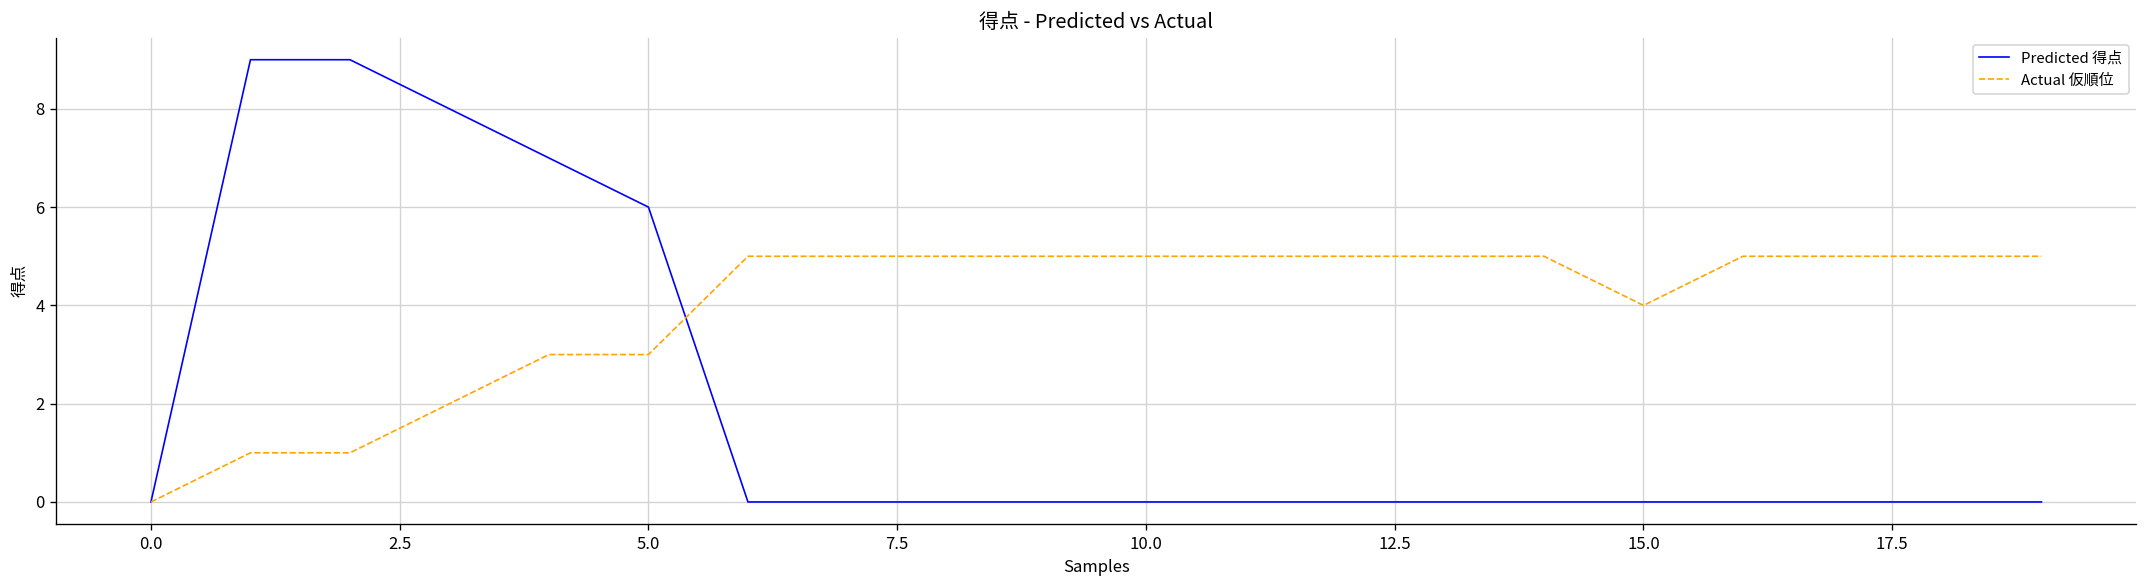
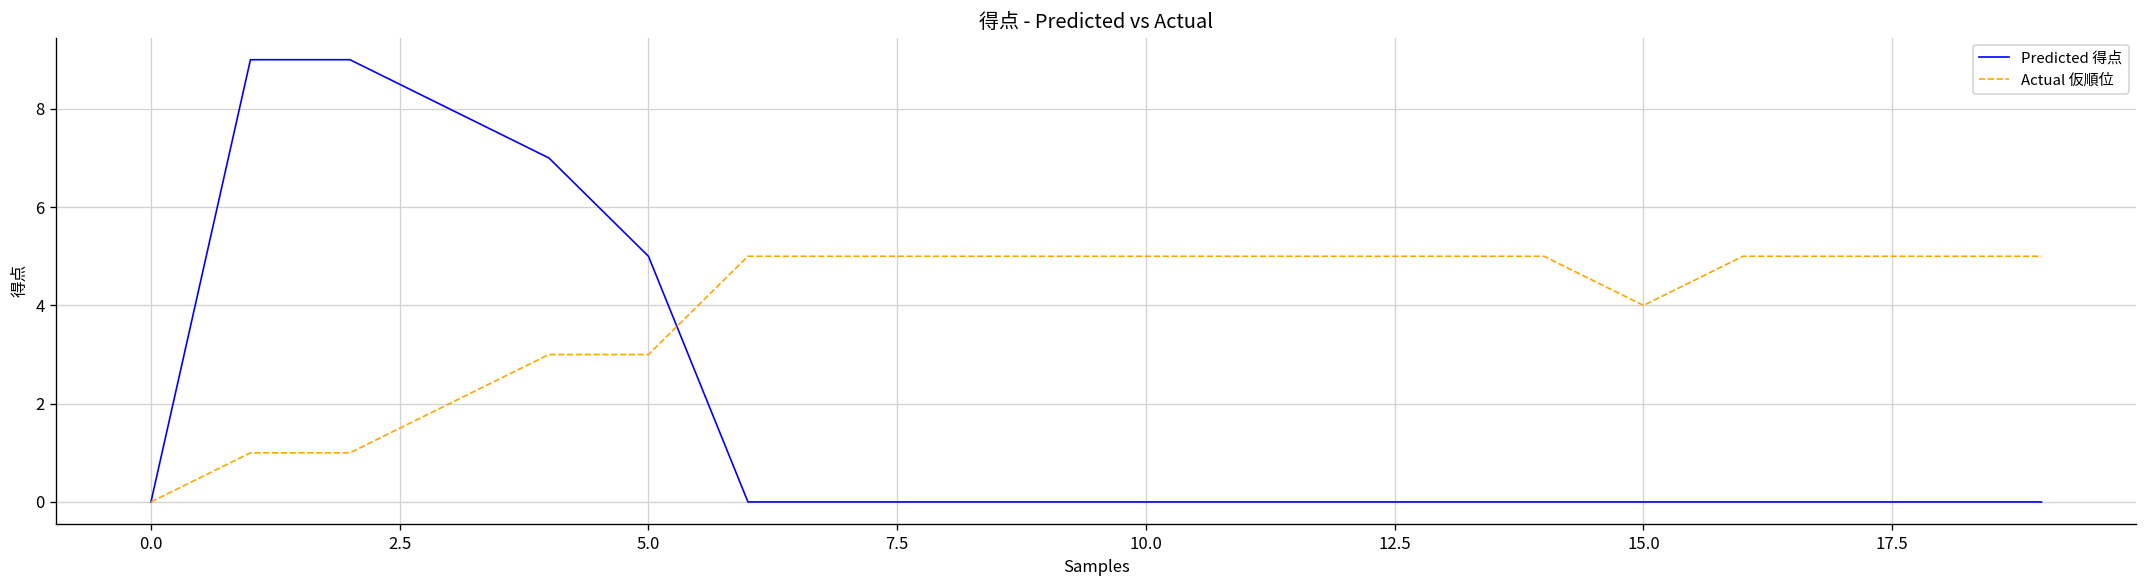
  {
    "Predicted 得点": {
-     "5.0": 6,
+     "5.0": 5,
      "10.0": 0,
      "15.0": 0
    },
    "Actual 仮順位": {
      "5.0": 3,
      "10.0": 5,
      "15.0": 4
    }
  }
